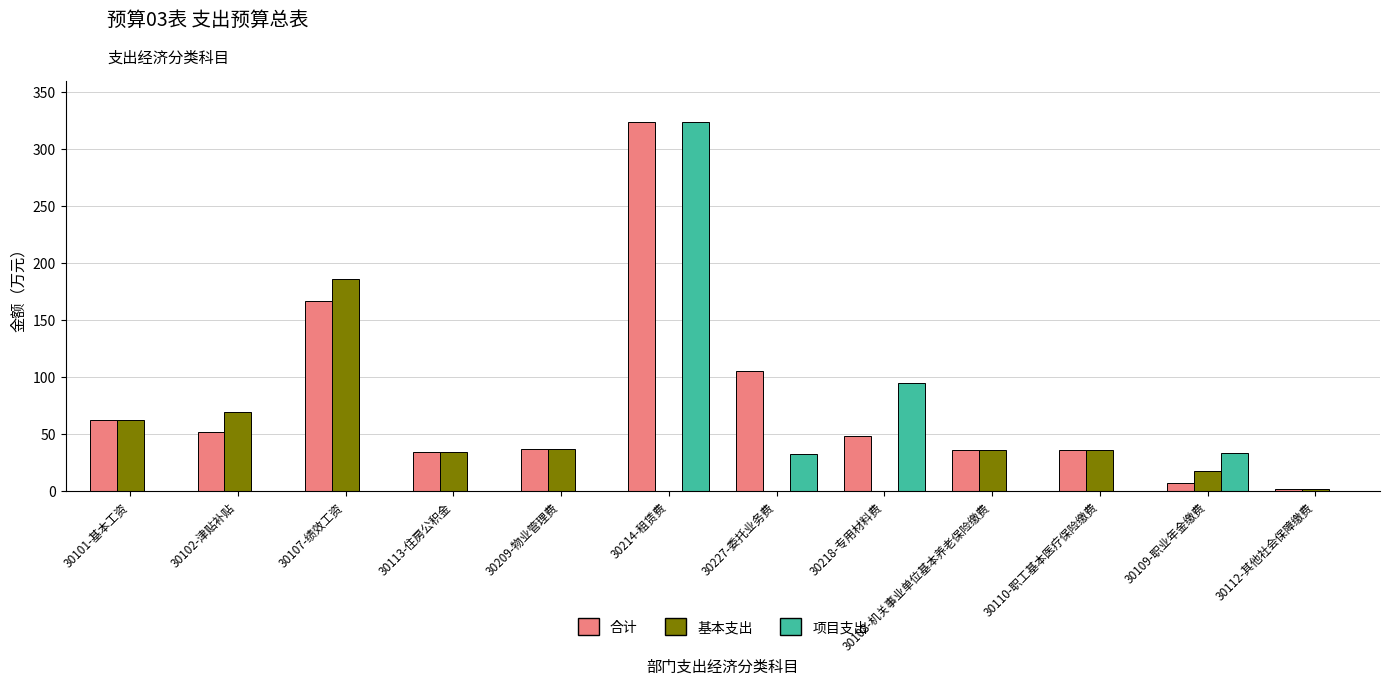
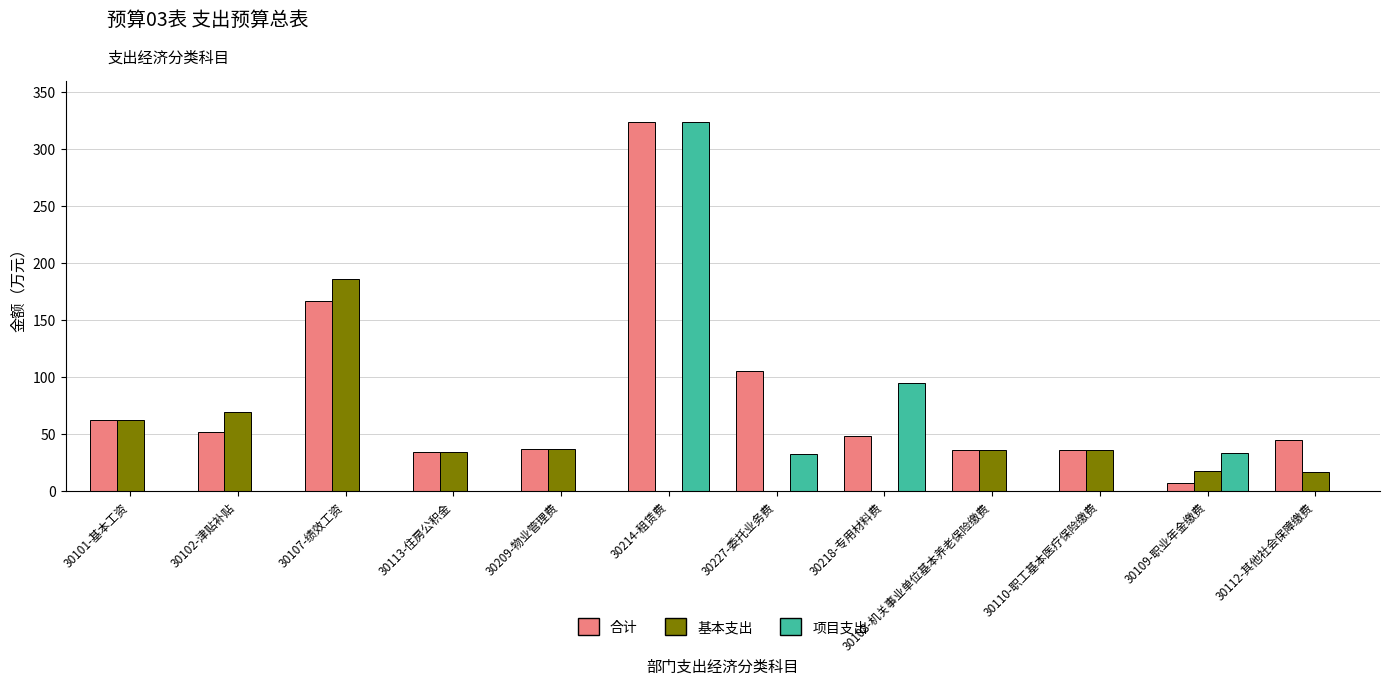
  {
    "合计": {
      "30101-基本工资": 62,
      "30102-津贴补贴": 52,
      "30107-绩效工资": 166,
      "30113-住房公积金": 34,
      "30209-物业管理费": 37,
      "30214-租赁费": 323,
      "30227-委托业务费": 106,
      "30218-专用材料费": 48,
      "30108-机关事业单位基本养老保险缴费": 36,
      "30110-职工基本医疗保险缴费": 36,
      "30109-职业年金缴费": 7,
-     "30112-其他社会保障缴费": 2
+     "30112-其他社会保障缴费": 45
    },
    "基本支出": {
      "30101-基本工资": 62,
      "30102-津贴补贴": 69,
      "30107-绩效工资": 186,
      "30113-住房公积金": 34,
      "30209-物业管理费": 37,
      "30214-租赁费": 0,
      "30227-委托业务费": 0,
      "30218-专用材料费": 0,
      "30108-机关事业单位基本养老保险缴费": 36,
      "30110-职工基本医疗保险缴费": 36,
      "30109-职业年金缴费": 18,
-     "30112-其他社会保障缴费": 2
+     "30112-其他社会保障缴费": 17
    },
    "项目支出": {
      "30101-基本工资": 0,
      "30102-津贴补贴": 0,
      "30107-绩效工资": 0,
      "30113-住房公积金": 0,
      "30209-物业管理费": 0,
      "30214-租赁费": 323,
      "30227-委托业务费": 33,
      "30218-专用材料费": 94,
      "30108-机关事业单位基本养老保险缴费": 0,
      "30110-职工基本医疗保险缴费": 0,
      "30109-职业年金缴费": 34,
      "30112-其他社会保障缴费": 0
    }
  }
